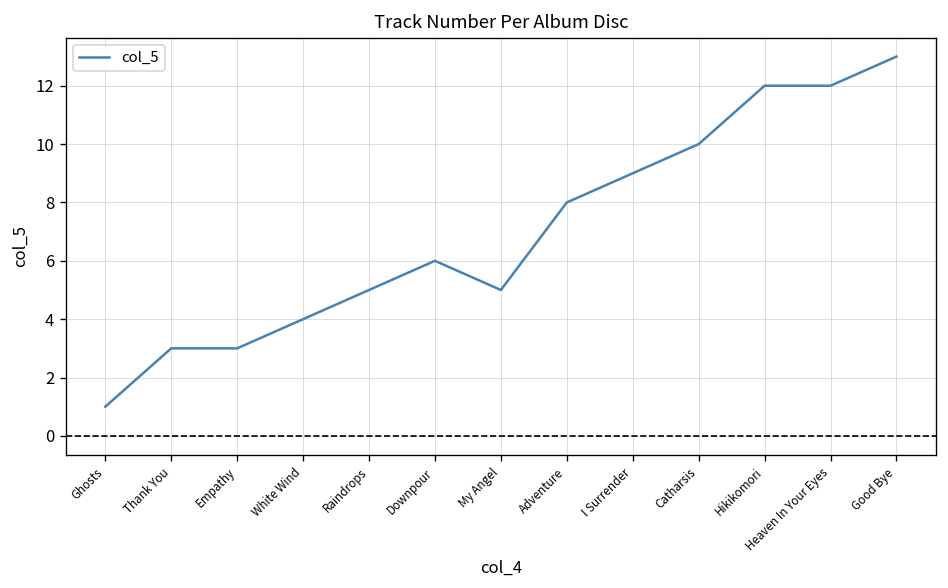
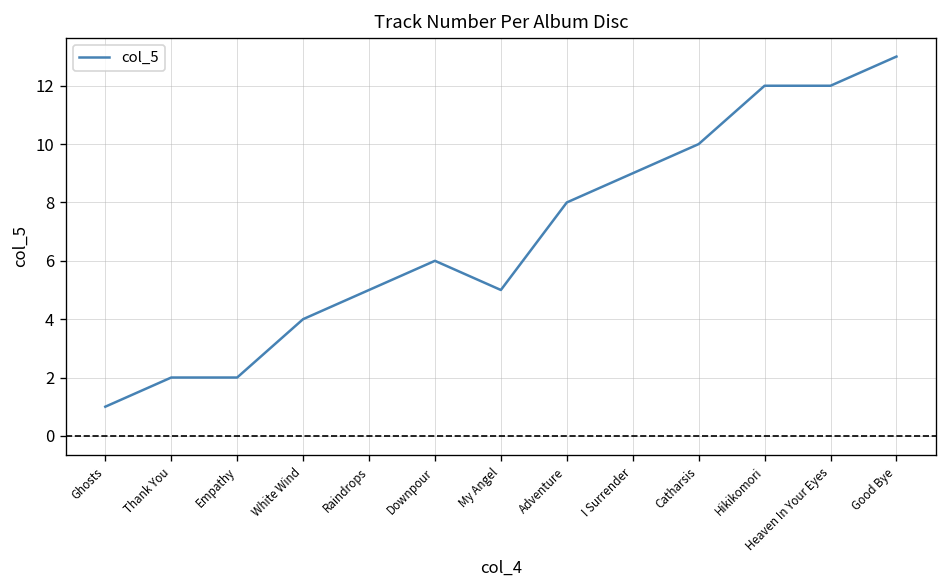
  {
    "Ghosts": 1,
-   "Thank You": 3,
-   "Empathy": 3,
+   "Thank You": 2,
+   "Empathy": 2,
    "White Wind": 4,
    "Raindrops": 5,
    "Downpour": 6,
    "My Angel": 5,
    "Adventure": 8,
    "I Surrender": 9,
    "Catharsis": 10,
    "Hikikomori": 12,
    "Heaven In Your Eyes": 12,
    "Good Bye": 13
  }
